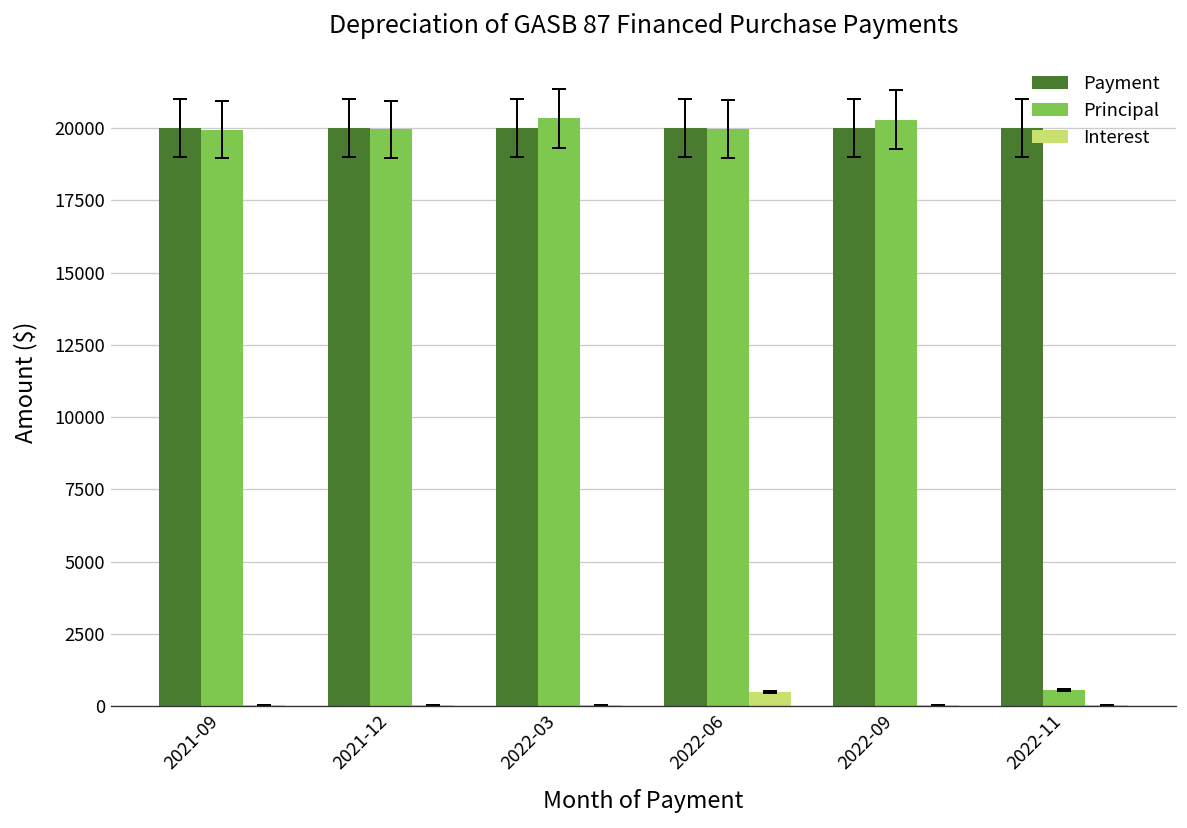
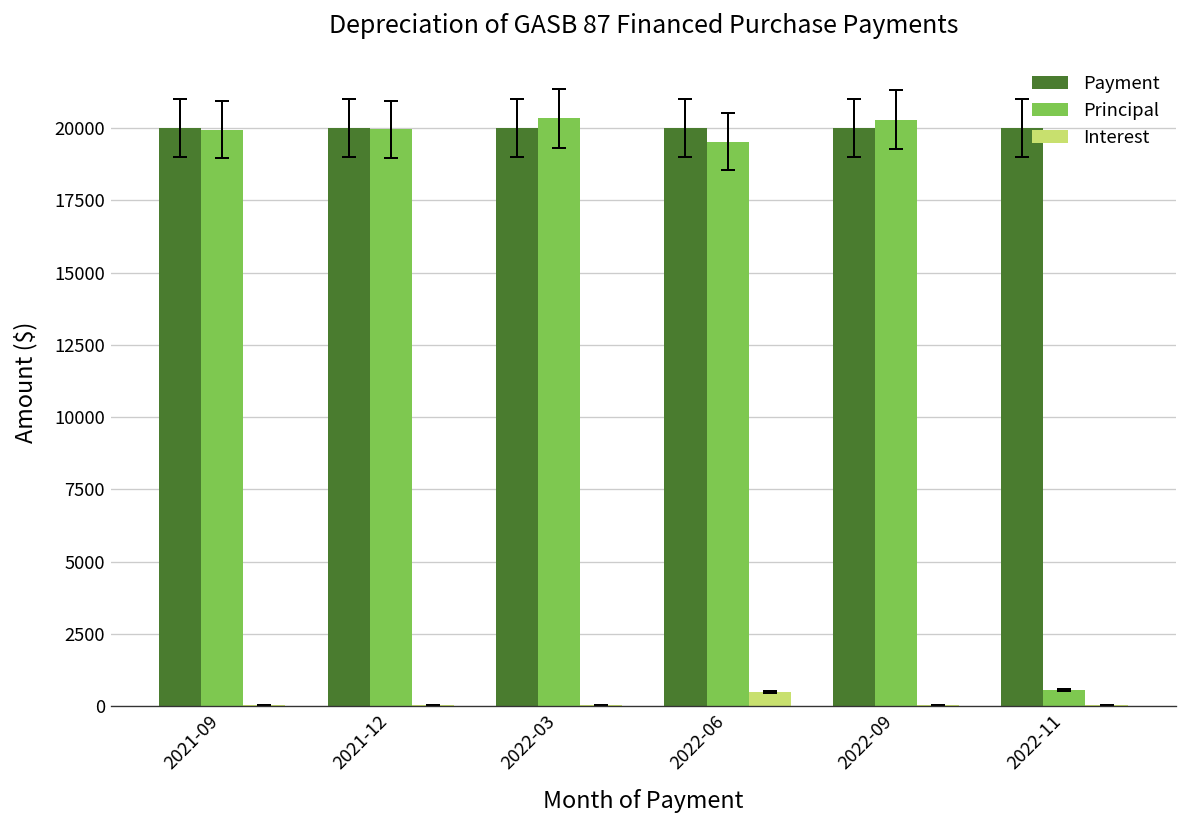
  {
    "Payment": {
      "2021-09": 20000,
      "2021-12": 20000,
      "2022-03": 20000,
      "2022-06": 20000,
      "2022-09": 20000,
      "2022-11": 20000
    },
    "Principal": {
      "2021-09": 20000,
      "2021-12": 20000,
      "2022-03": 20300,
-     "2022-06": 20000,
+     "2022-06": 19500,
      "2022-09": 20300,
      "2022-11": 600
    },
    "Interest": {
      "2022-06": 500
    }
  }
